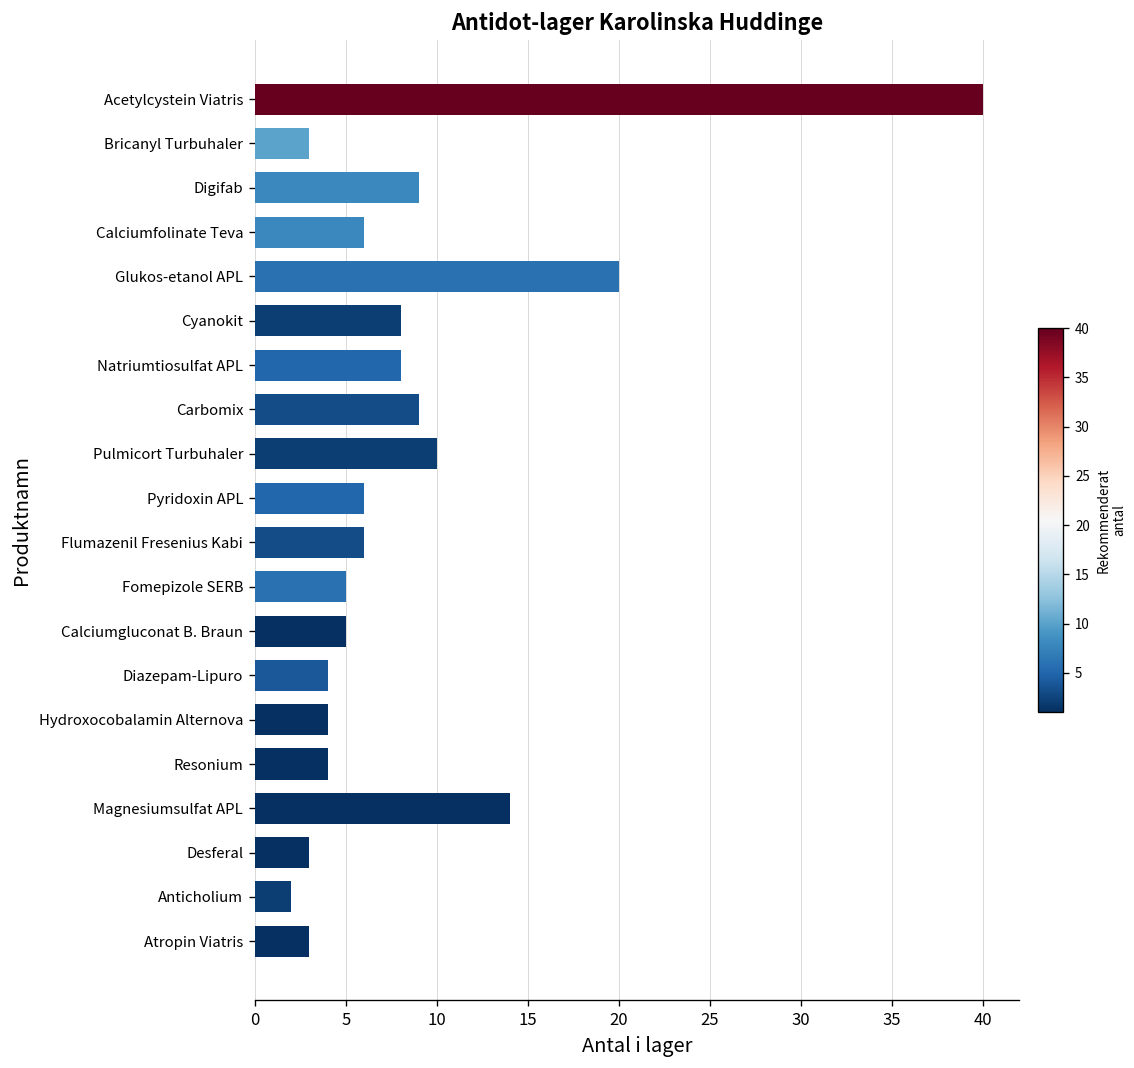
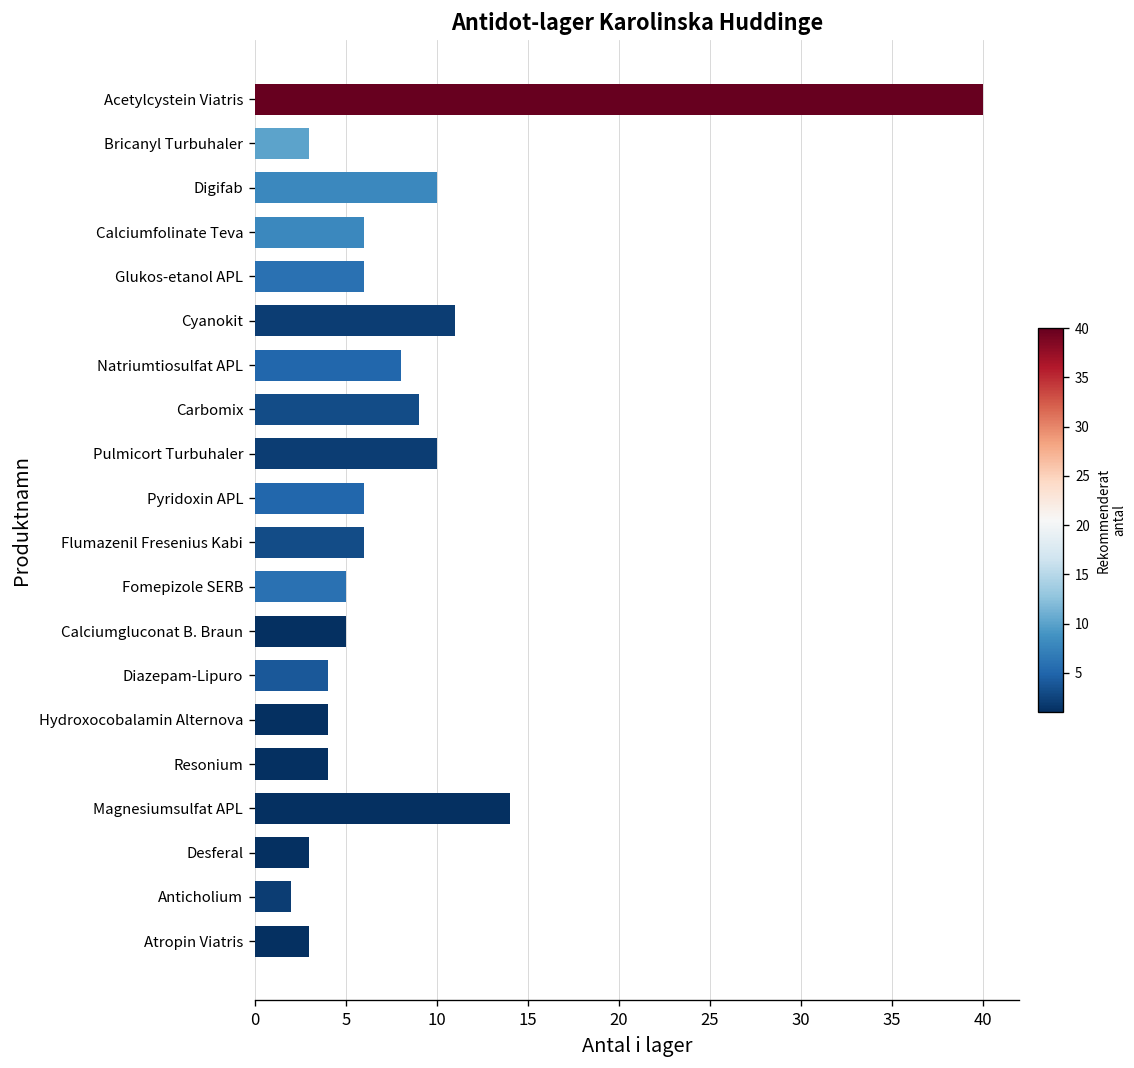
  {
    "Acetylcystein Viatris": 40,
    "Bricanyl Turbuhaler": 3,
-   "Digifab": 9,
+   "Digifab": 10,
    "Calciumfolinate Teva": 6,
-   "Glukos-etanol APL": 20,
-   "Cyanokit": 8,
+   "Glukos-etanol APL": 6,
+   "Cyanokit": 11,
    "Natriumtiosulfat APL": 8,
    "Carbomix": 9,
    "Pulmicort Turbuhaler": 10,
    "Pyridoxin APL": 6,
    "Flumazenil Fresenius Kabi": 6,
    "Fomepizole SERB": 5,
    "Calciumgluconat B. Braun": 5,
    "Diazepam-Lipuro": 4,
    "Hydroxocobalamin Alternova": 4,
    "Resonium": 4,
    "Magnesiumsulfat APL": 14,
    "Desferal": 3,
    "Anticholium": 2,
    "Atropin Viatris": 3
  }
